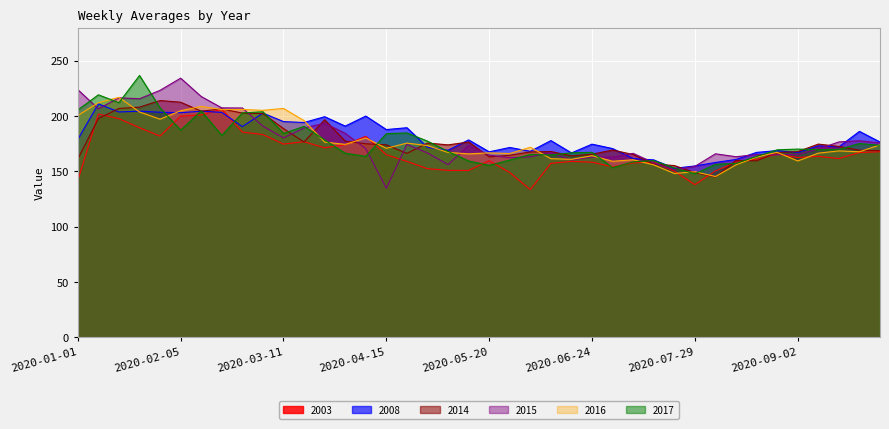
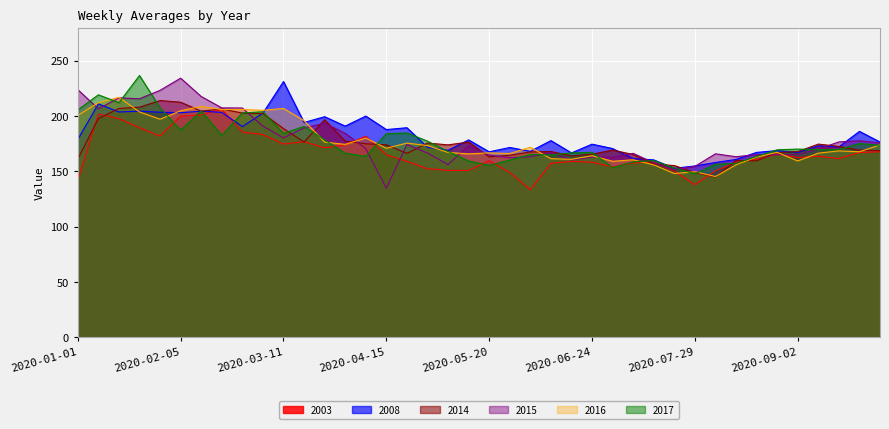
  {
    "2003": {
      "2020-01-01": 142,
      "2020-02-05": 200,
      "2020-03-11": 175,
      "2020-04-15": 165,
      "2020-05-20": 160,
      "2020-06-24": 158,
      "2020-07-29": 138,
      "2020-09-02": 163
    },
    "2008": {
      "2020-01-01": 179,
-     "2020-03-11": 195,
+     "2020-03-11": 231,
      "2020-04-15": 188,
      "2020-06-24": 175
    },
    "2014": {
      "2020-01-01": 161,
      "2020-02-05": 213,
      "2020-03-11": 189,
      "2020-04-15": 174
    },
    "2015": {
      "2020-01-01": 224,
      "2020-02-05": 234,
      "2020-03-11": 180,
      "2020-04-15": 135
    },
    "2016": {
      "2020-01-01": 201,
      "2020-03-11": 207,
      "2020-04-15": 171,
      "2020-09-02": 159
    },
    "2017": {
      "2020-01-01": 206,
      "2020-02-05": 187,
      "2020-03-11": 184,
      "2020-04-15": 184,
      "2020-05-20": 155,
      "2020-09-02": 170
    }
  }
